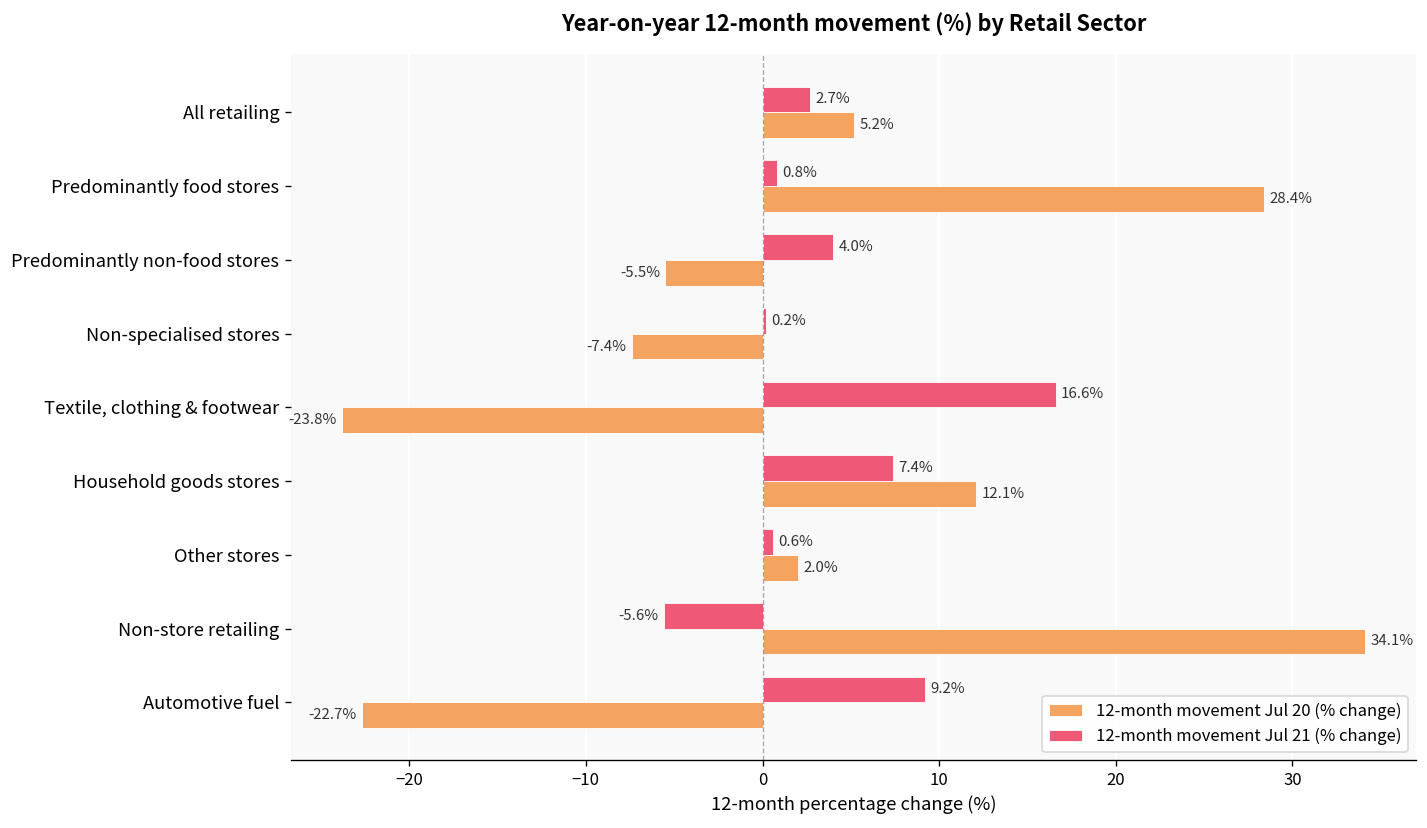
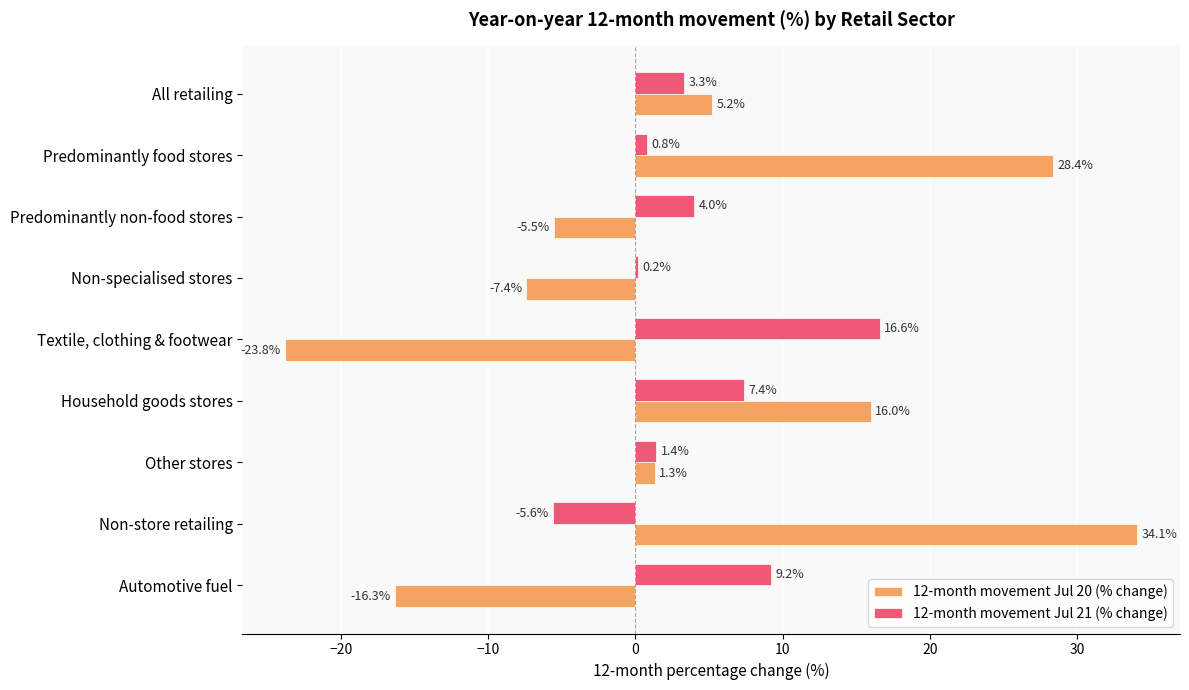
  {
    "12-month movement Jul 20 (% change)": {
      "All retailing": "5.2%",
      "Predominantly food stores": "28.4%",
      "Predominantly non-food stores": "-5.5%",
      "Non-specialised stores": "-7.4%",
      "Textile, clothing & footwear": "-23.8%",
-     "Household goods stores": "12.1%",
-     "Other stores": "2.0%",
+     "Household goods stores": "16.0%",
+     "Other stores": "1.3%",
      "Non-store retailing": "34.1%",
-     "Automotive fuel": "-22.7%"
+     "Automotive fuel": "-16.3%"
    },
    "12-month movement Jul 21 (% change)": {
-     "All retailing": "2.7%",
+     "All retailing": "3.3%",
      "Predominantly food stores": "0.8%",
      "Predominantly non-food stores": "4.0%",
      "Non-specialised stores": "0.2%",
      "Textile, clothing & footwear": "16.6%",
      "Household goods stores": "7.4%",
-     "Other stores": "0.6%",
+     "Other stores": "1.4%",
      "Non-store retailing": "-5.6%",
      "Automotive fuel": "9.2%"
    }
  }
